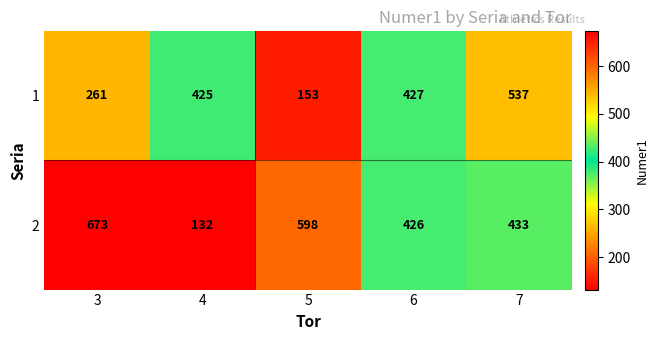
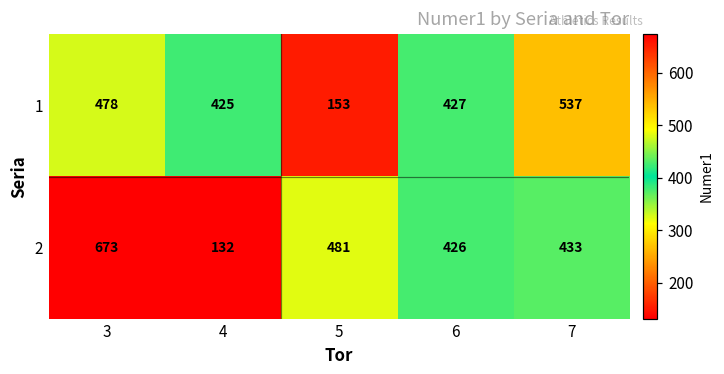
  {
    "1": {
-     "3": 261,
+     "3": 478,
      "4": 425,
      "5": 153,
      "6": 427,
      "7": 537
    },
    "2": {
      "3": 673,
      "4": 132,
-     "5": 598,
+     "5": 481,
      "6": 426,
      "7": 433
    }
  }
